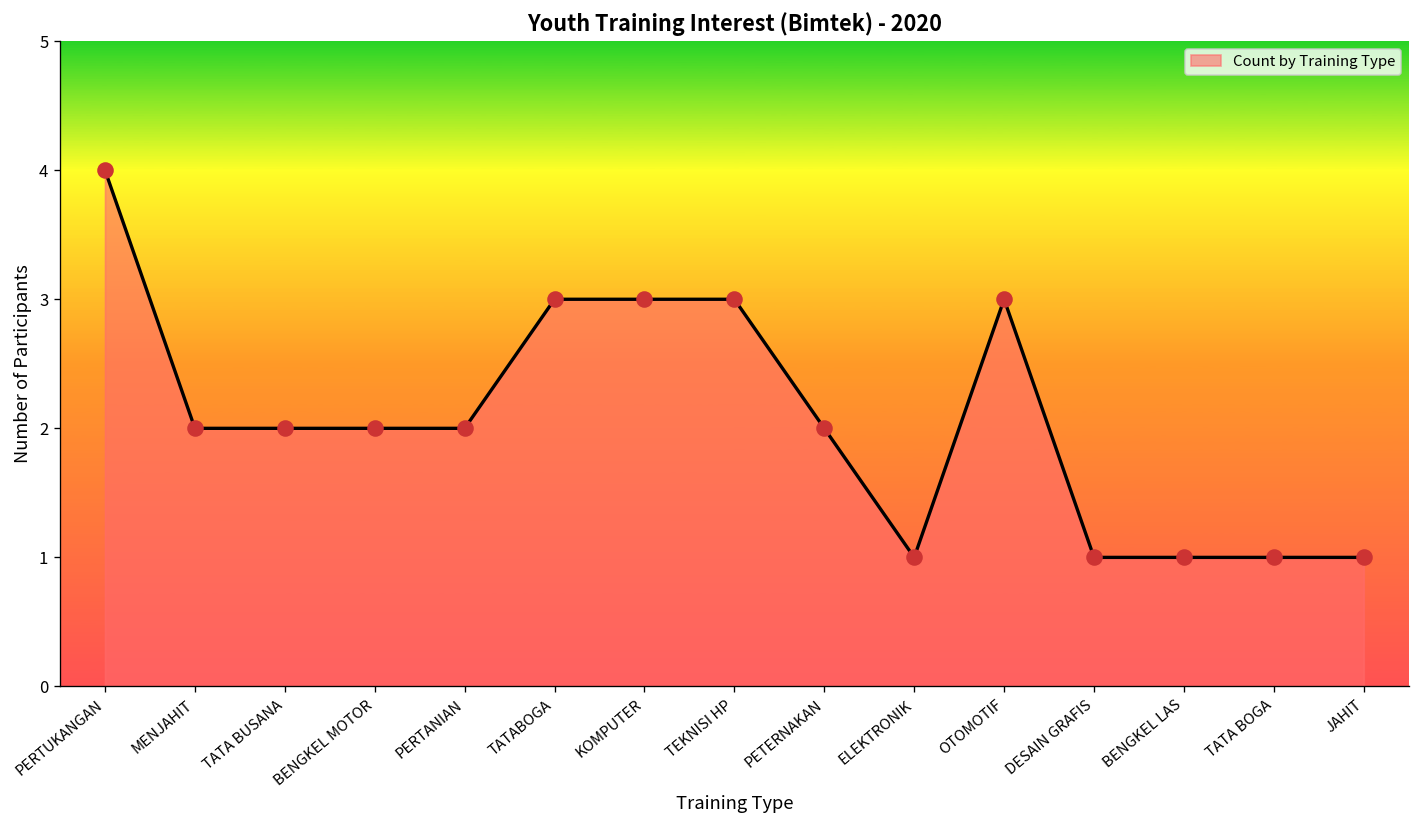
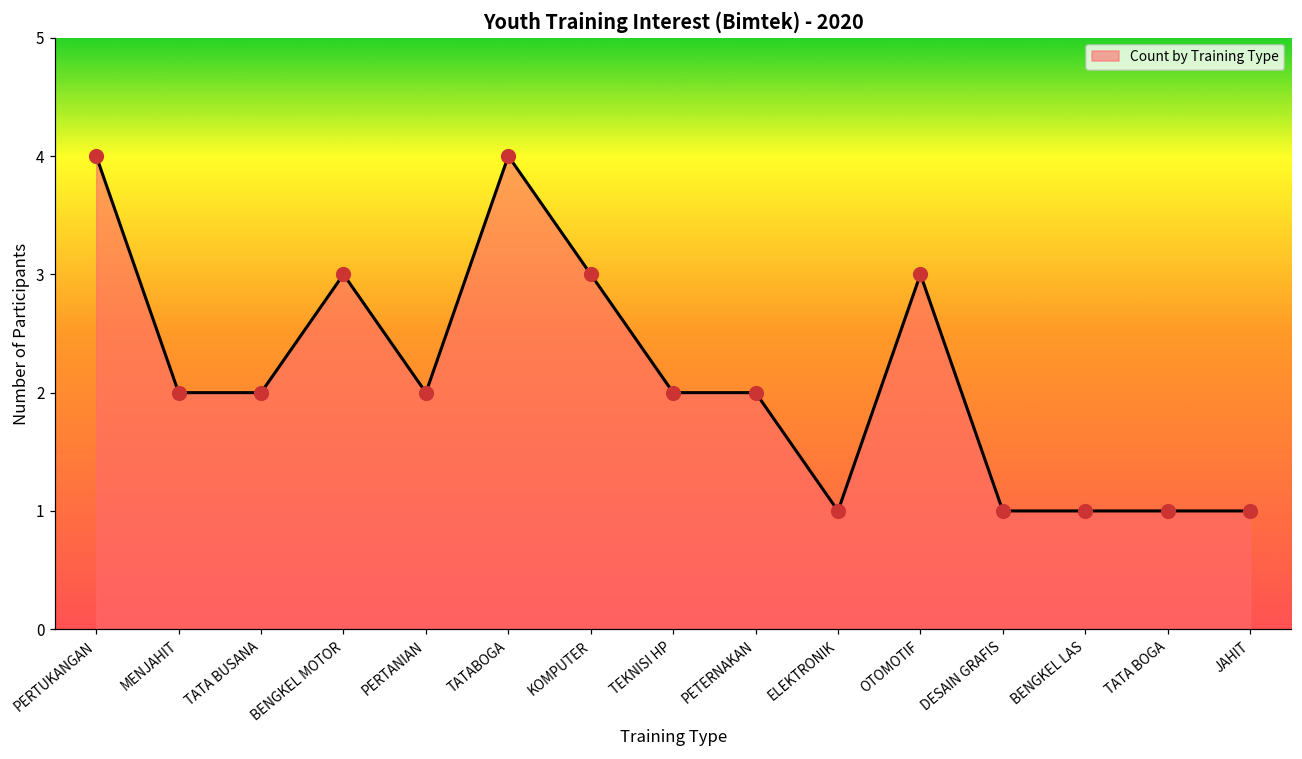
  {
    "PERTUKANGAN": 4,
    "MENJAHIT": 2,
    "TATA BUSANA": 2,
-   "BENGKEL MOTOR": 2,
+   "BENGKEL MOTOR": 3,
    "PERTANIAN": 2,
-   "TATABOGA": 3,
+   "TATABOGA": 4,
    "KOMPUTER": 3,
-   "TEKNISI HP": 3,
+   "TEKNISI HP": 2,
    "PETERNAKAN": 2,
    "ELEKTRONIK": 1,
    "OTOMOTIF": 3,
    "DESAIN GRAFIS": 1,
    "BENGKEL LAS": 1,
    "TATA BOGA": 1,
    "JAHIT": 1
  }
